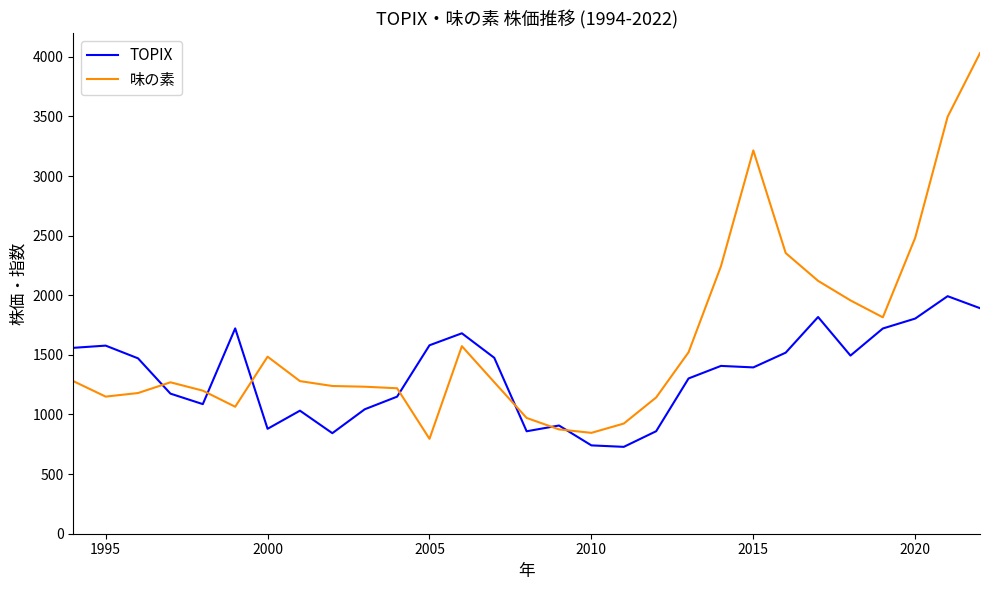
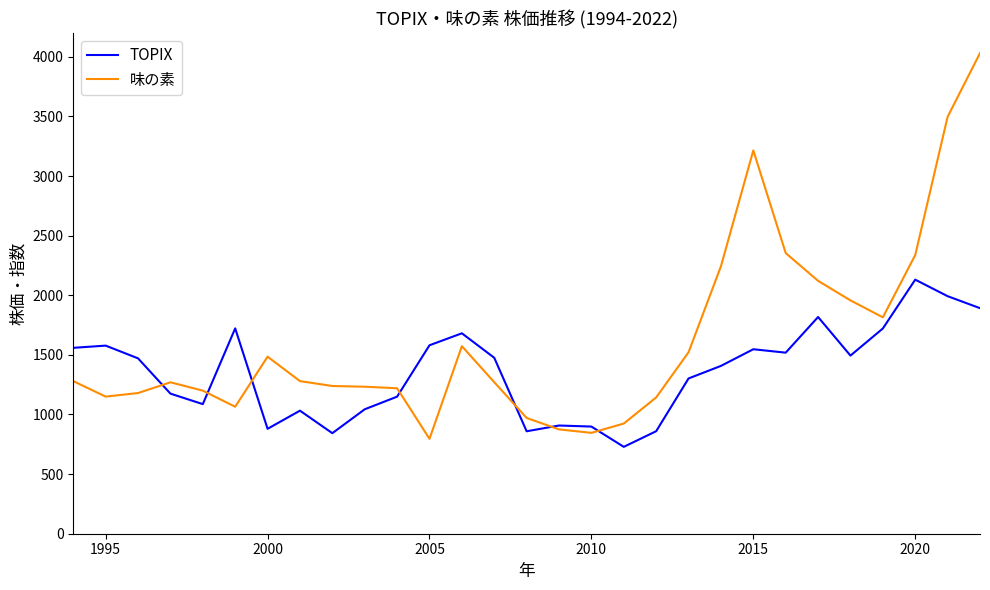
  {
    "TOPIX": {
      "1995": 1580,
      "2000": 880,
      "2005": 1580,
-     "2010": 740,
-     "2015": 1400,
-     "2020": 1800
+     "2010": 900,
+     "2015": 1550,
+     "2020": 2130
    },
    "味の素": {
      "1995": 1150,
      "2000": 1490,
      "2005": 800,
      "2010": 850,
      "2015": 3220,
-     "2020": 2480
+     "2020": 2340
    }
  }
